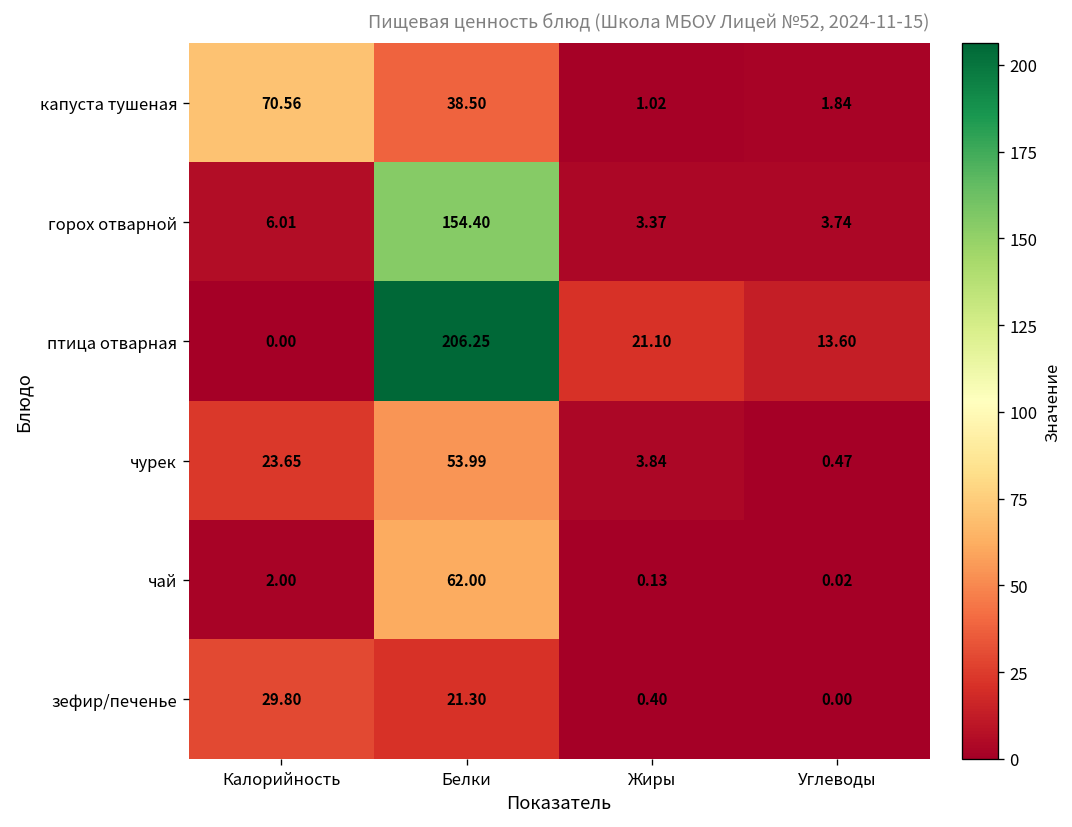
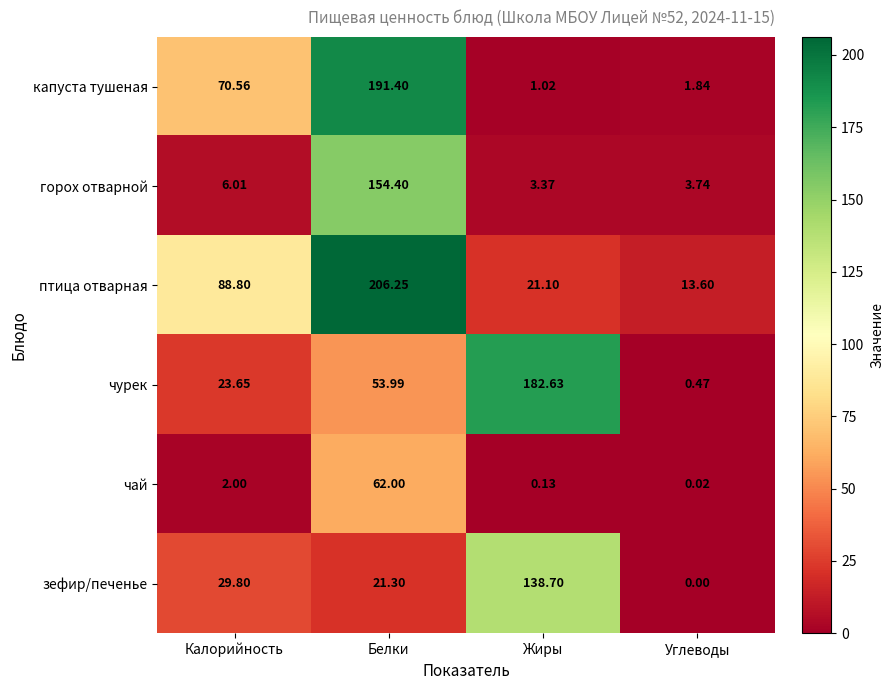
  {
    "капуста тушеная": {
      "Калорийность": 70.56,
-     "Белки": 38.50,
+     "Белки": 191.40,
      "Жиры": 1.02,
      "Углеводы": 1.84
    },
    "горох отварной": {
      "Калорийность": 6.01,
      "Белки": 154.40,
      "Жиры": 3.37,
      "Углеводы": 3.74
    },
    "птица отварная": {
-     "Калорийность": 0.00,
+     "Калорийность": 88.80,
      "Белки": 206.25,
      "Жиры": 21.10,
      "Углеводы": 13.60
    },
    "чурек": {
      "Калорийность": 23.65,
      "Белки": 53.99,
-     "Жиры": 3.84,
+     "Жиры": 182.63,
      "Углеводы": 0.47
    },
    "чай": {
      "Калорийность": 2.00,
      "Белки": 62.00,
      "Жиры": 0.13,
      "Углеводы": 0.02
    },
    "зефир/печенье": {
      "Калорийность": 29.80,
      "Белки": 21.30,
-     "Жиры": 0.40,
+     "Жиры": 138.70,
      "Углеводы": 0.00
    }
  }
